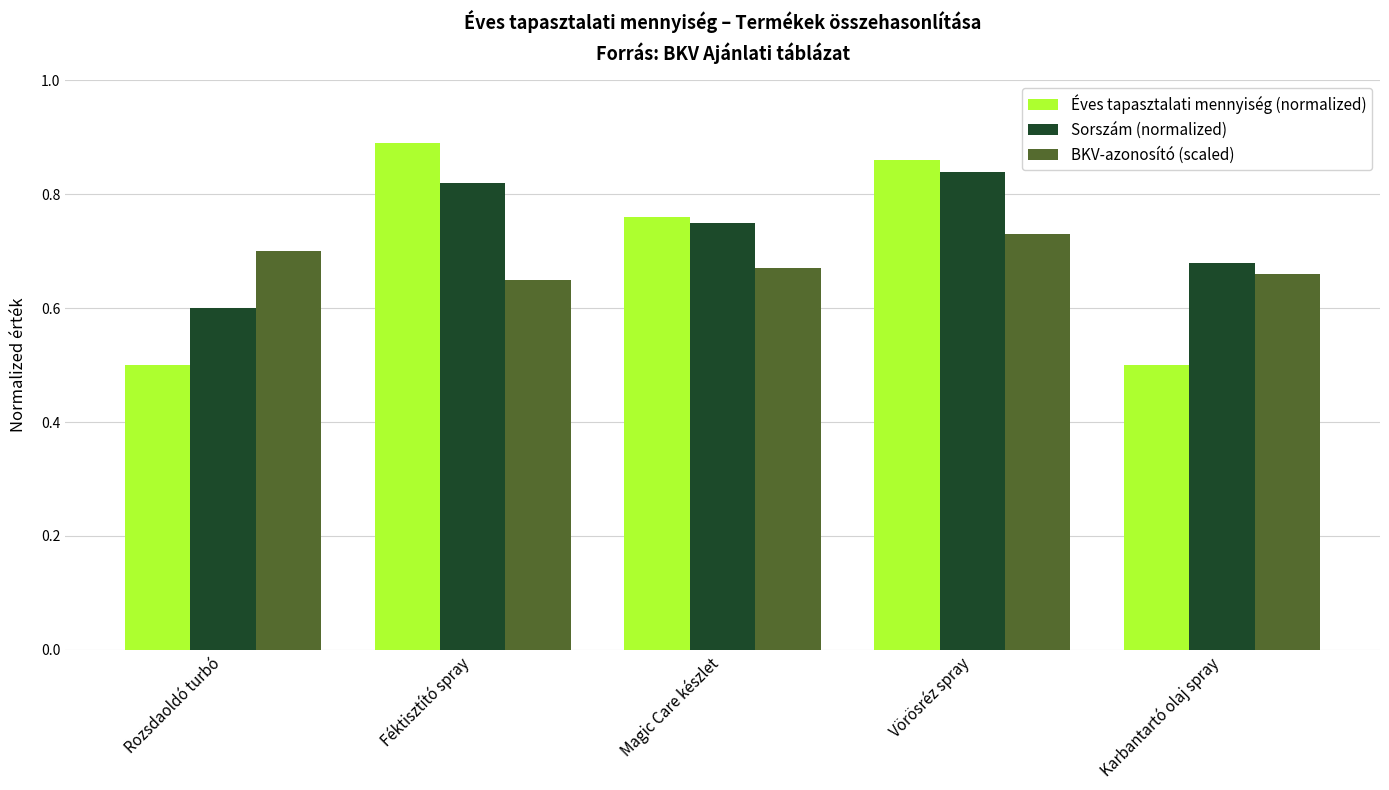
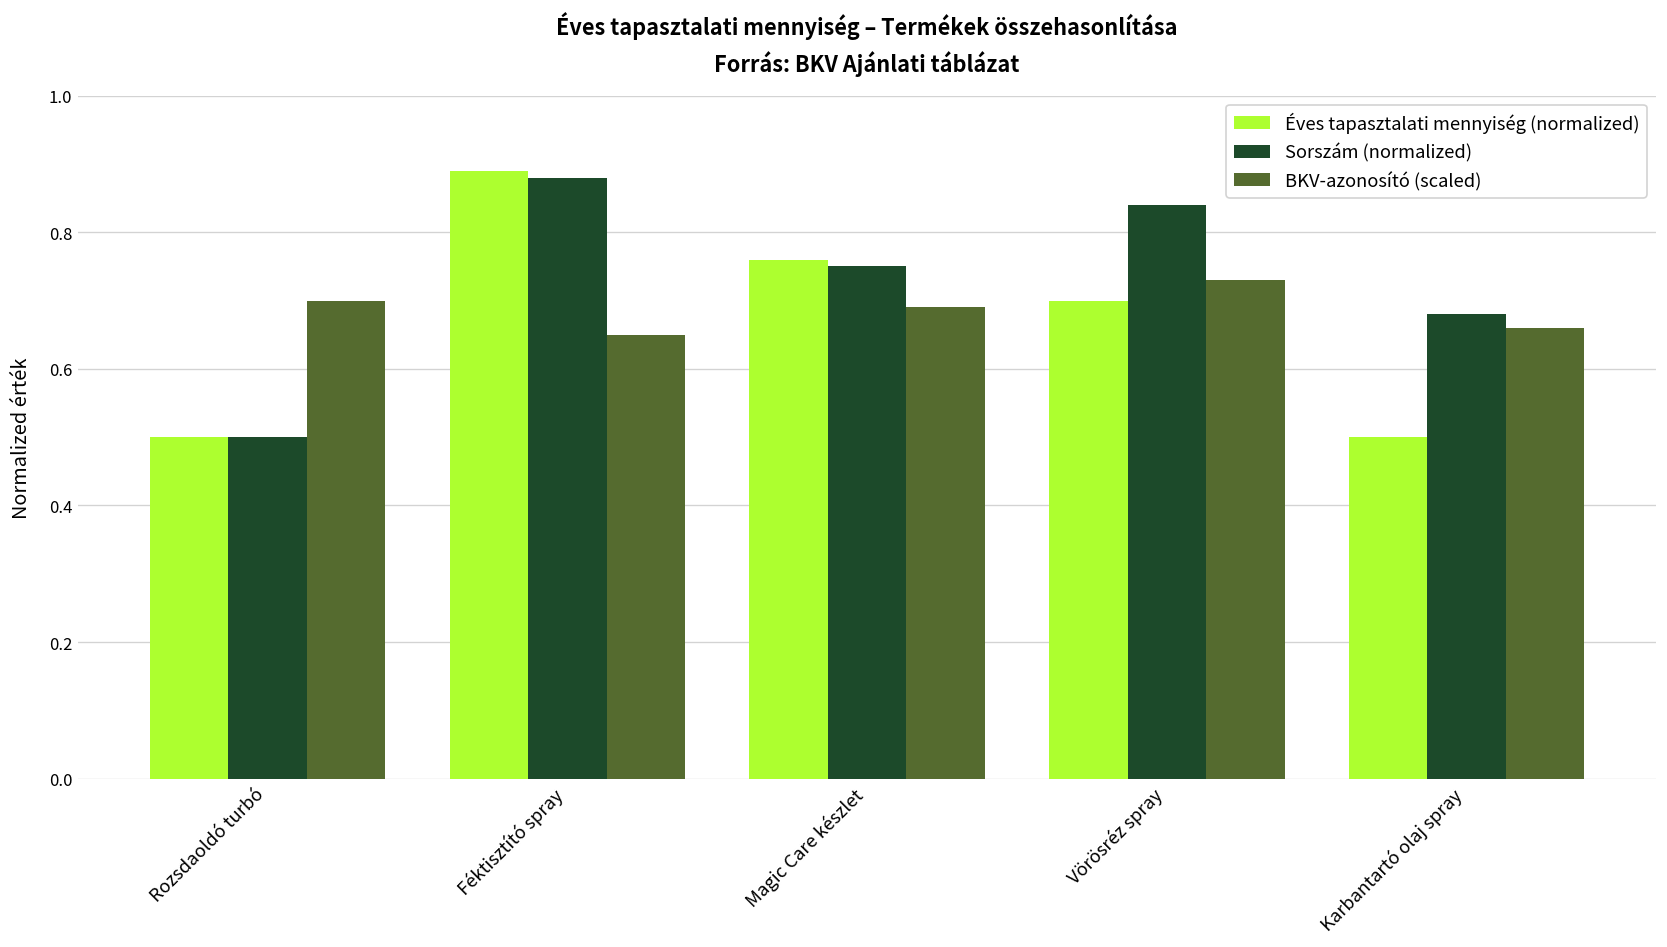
  {
    "Éves tapasztalati mennyiség (normalized)": {
      "Rozsdaoldó turbó": 0.50,
      "Féktisztító spray": 0.89,
      "Magic Care készlet": 0.76,
-     "Vörösréz spray": 0.86,
+     "Vörösréz spray": 0.70,
      "Karbantartó olaj spray": 0.50
    },
    "Sorszám (normalized)": {
-     "Rozsdaoldó turbó": 0.6,
-     "Féktisztító spray": 0.82,
+     "Rozsdaoldó turbó": 0.5,
+     "Féktisztító spray": 0.88,
      "Magic Care készlet": 0.75,
      "Vörösréz spray": 0.84,
      "Karbantartó olaj spray": 0.68
    },
    "BKV-azonosító (scaled)": {
      "Rozsdaoldó turbó": 0.70,
      "Féktisztító spray": 0.65,
-     "Magic Care készlet": 0.67,
+     "Magic Care készlet": 0.69,
      "Vörösréz spray": 0.73,
      "Karbantartó olaj spray": 0.66
    }
  }
